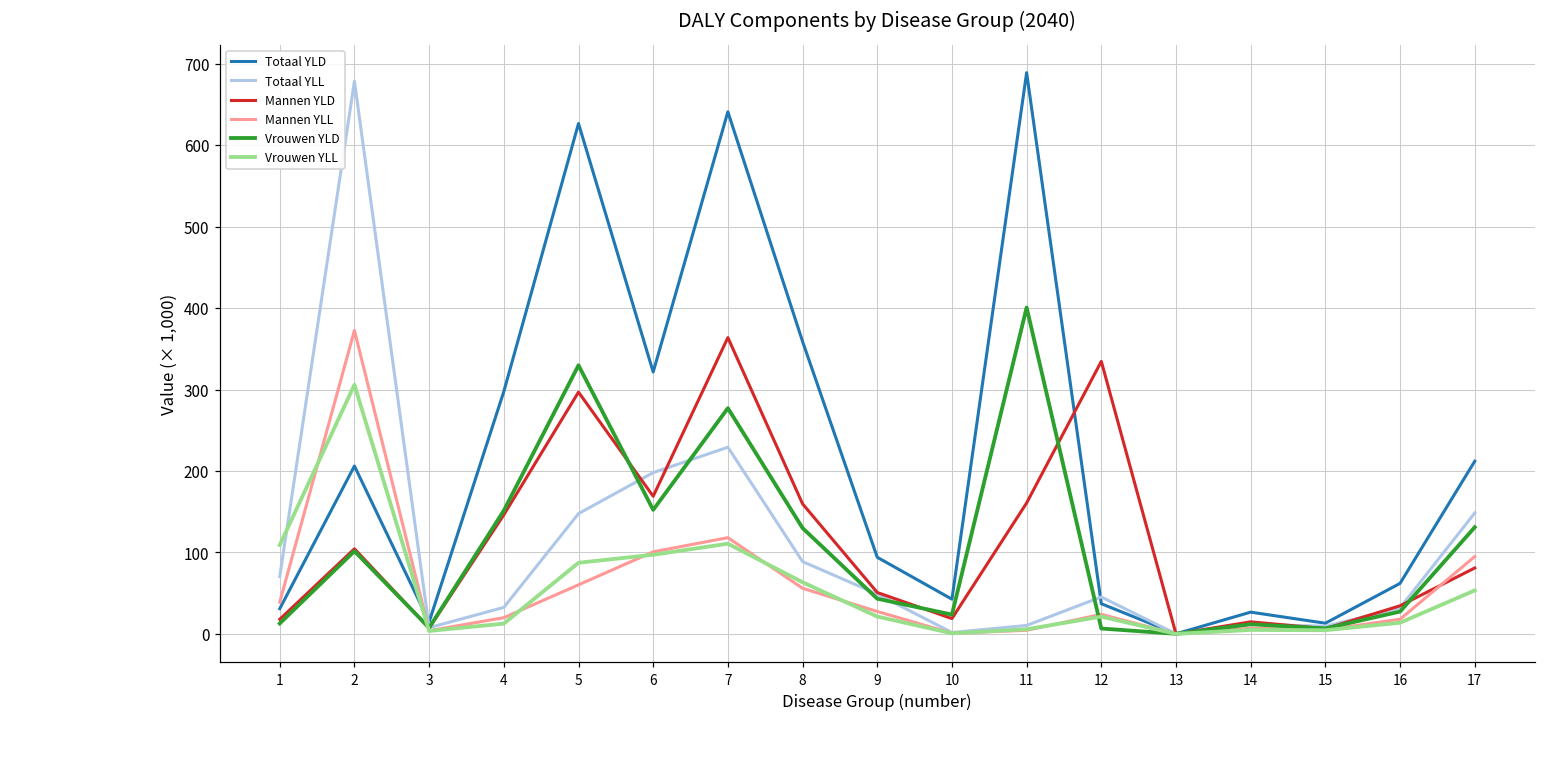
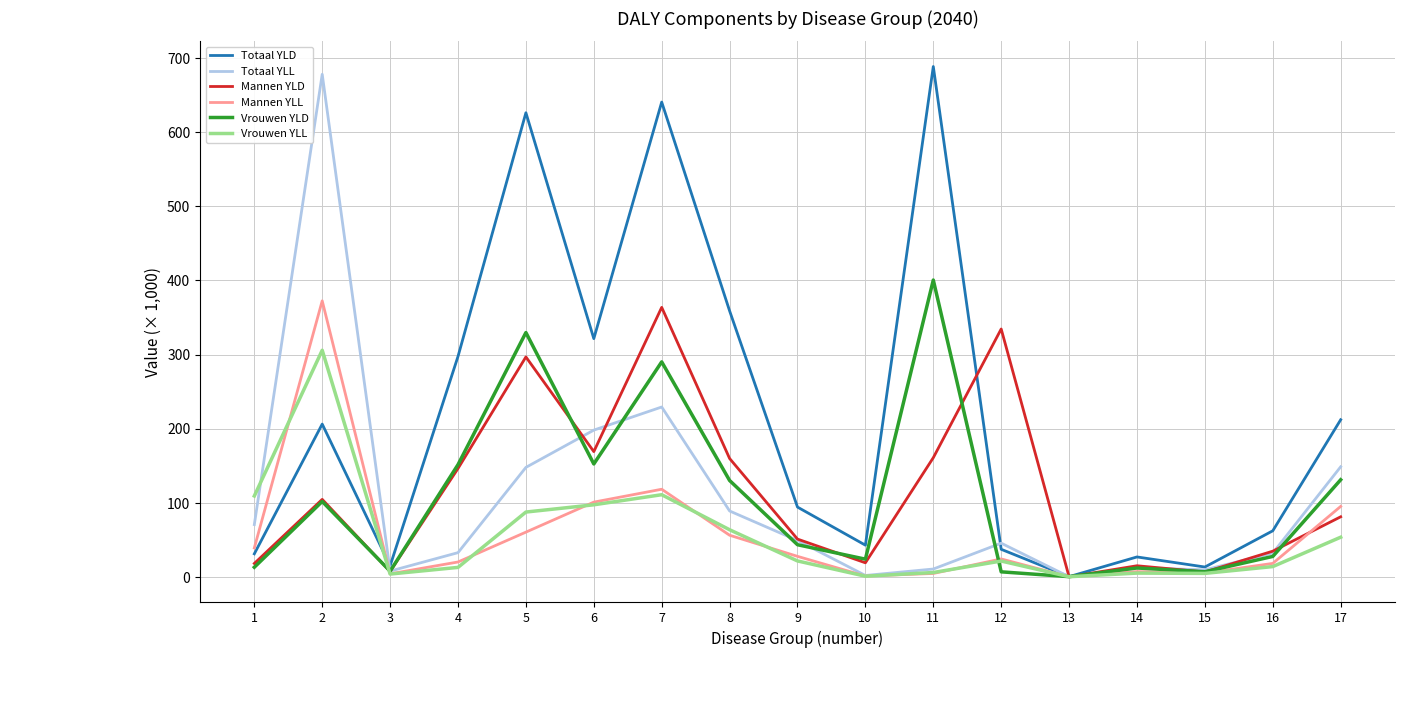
  {
    "Totaal YLD": {
      "1": 30,
      "2": 210,
      "3": 10,
      "4": 300,
      "5": 630,
      "6": 320,
      "7": 640,
      "8": 360,
      "9": 90,
      "10": 40,
      "11": 690,
      "12": 40,
      "14": 30,
      "15": 10,
      "16": 60,
      "17": 210
    },
    "Totaal YLL": {
      "1": 70,
      "2": 680,
      "4": 30,
      "5": 150,
      "6": 200,
      "7": 230,
      "8": 90,
      "11": 10,
      "12": 50,
      "17": 150
    },
    "Mannen YLD": {
      "1": 20,
      "4": 150,
      "5": 300,
      "6": 170,
      "7": 360,
      "8": 160,
      "10": 20,
      "11": 160,
      "12": 330,
      "17": 80
    },
    "Mannen YLL": {
      "1": 40,
      "2": 370,
      "4": 20,
      "5": 60,
      "6": 100,
      "7": 120,
      "8": 60,
      "9": 30,
      "16": 20,
      "17": 100
    },
    "Vrouwen YLD": {
      "1": 10,
      "4": 150,
      "5": 330,
      "6": 150,
-     "7": 280,
+     "7": 290,
      "8": 130,
      "9": 40,
      "10": 20,
      "11": 400,
      "12": 10,
      "16": 30,
      "17": 130
    },
    "Vrouwen YLL": {
      "1": 110,
      "2": 310,
      "4": 10,
      "5": 90,
      "6": 100,
      "7": 110,
      "8": 60,
      "9": 20,
      "16": 10,
      "17": 50
    }
  }
